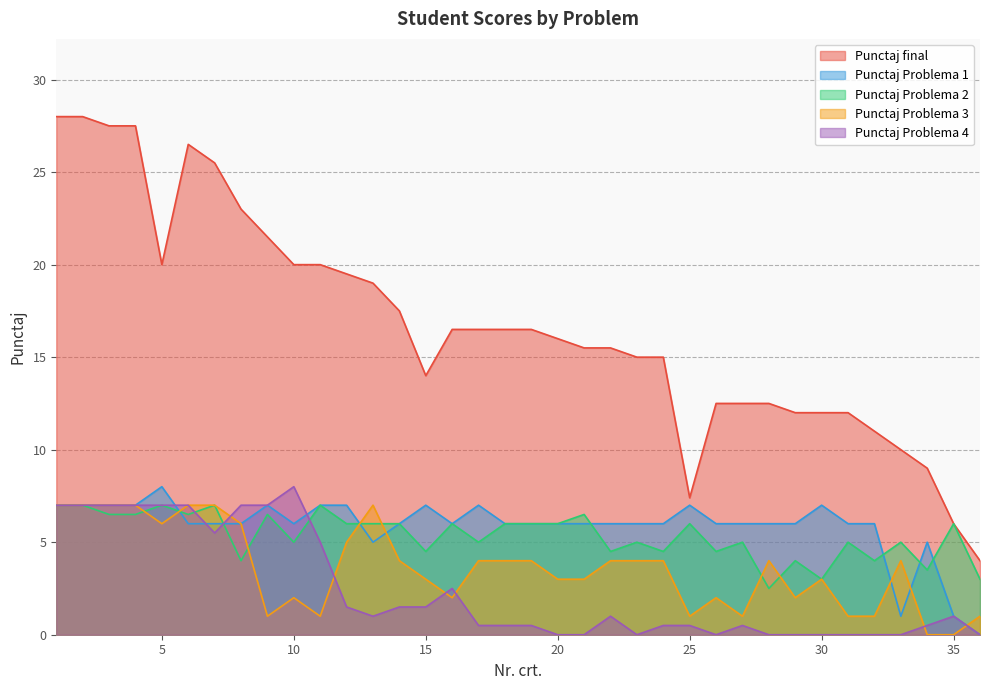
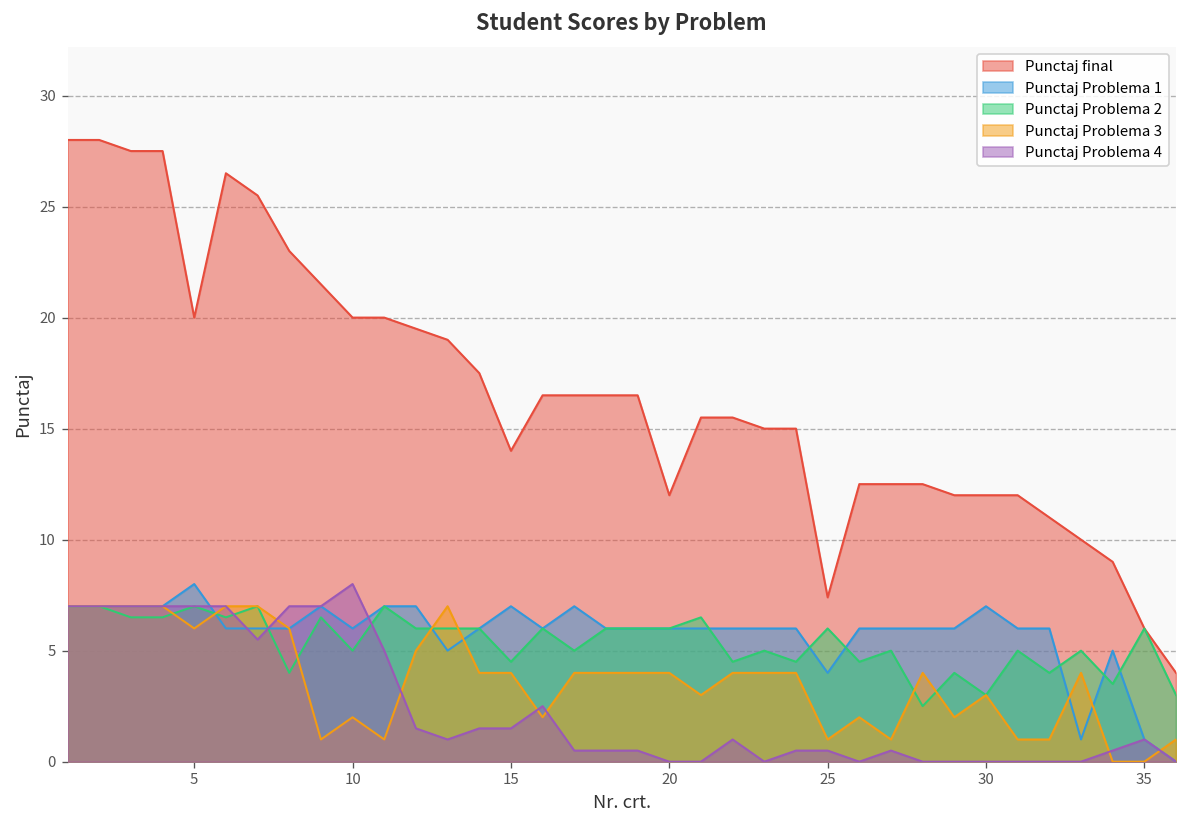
  {
    "Punctaj final": {
      "5": 20,
      "10": 20,
      "15": 14,
-     "20": 16,
+     "20": 12,
      "25": 7.4,
      "30": 12
    },
    "Punctaj Problema 1": {
      "5": 8,
      "10": 6,
      "15": 7,
-     "25": 7,
+     "25": 4,
      "30": 7
    },
    "Punctaj Problema 2": {
      "10": 5,
      "15": 4.5,
      "25": 6
    },
    "Punctaj Problema 3": {
      "5": 6,
      "10": 2,
-     "15": 3,
-     "20": 3,
+     "15": 4,
+     "20": 4,
      "25": 1,
      "35": 0
    },
    "Punctaj Problema 4": {
      "10": 8,
      "15": 1.5,
      "20": 0,
      "25": 0.5,
      "30": 0
    }
  }
